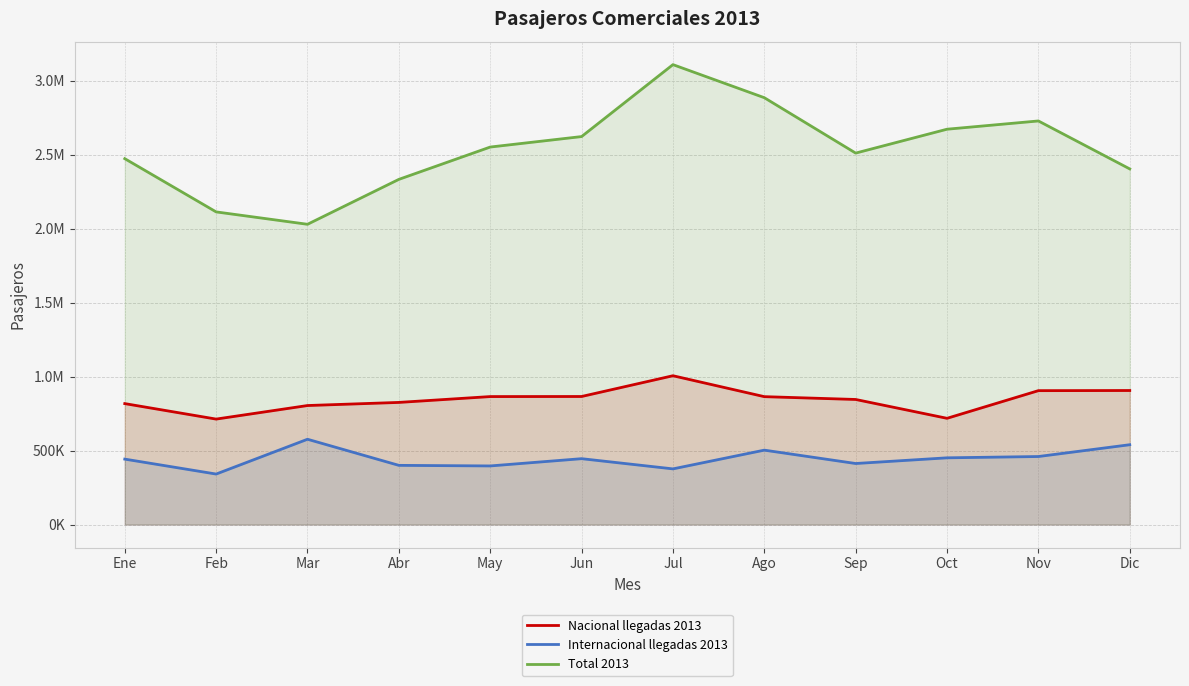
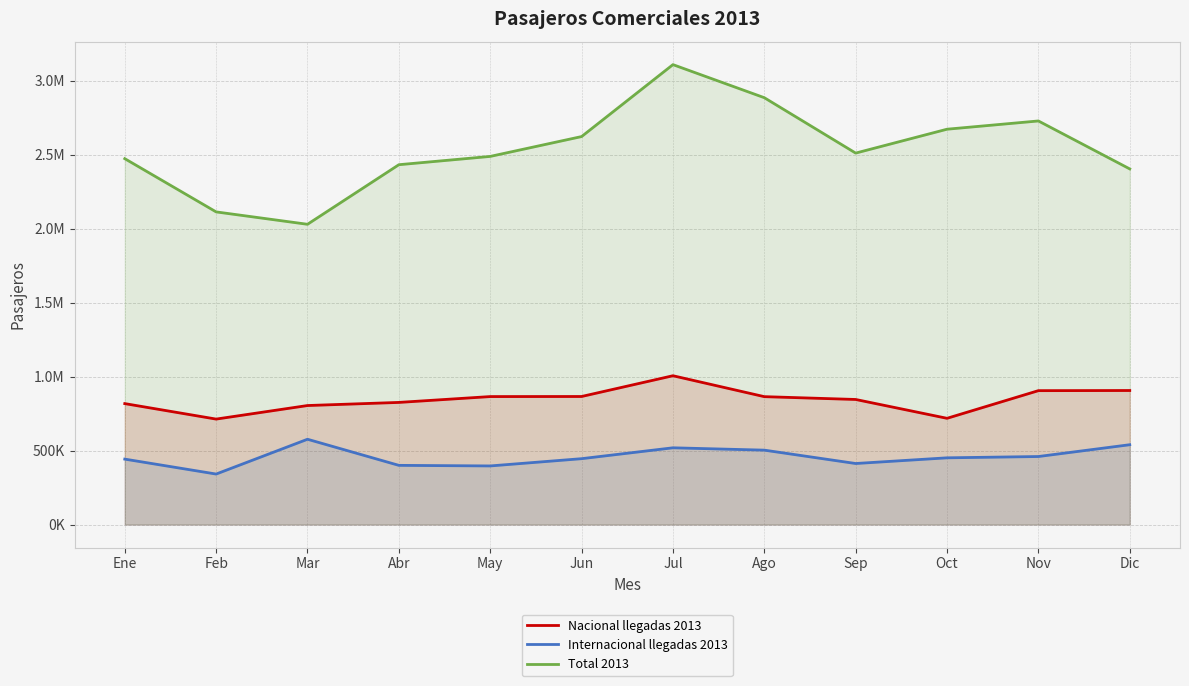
  {
    "Nacional llegadas 2013": {
      "Ene": 820000,
      "Feb": 710000,
      "Mar": 800000,
      "Abr": 830000,
      "May": 860000,
      "Jun": 870000,
      "Jul": 1010000,
      "Ago": 860000,
      "Sep": 850000,
      "Oct": 720000,
      "Nov": 900000,
      "Dic": 910000
    },
    "Internacional llegadas 2013": {
      "Ene": 440000,
      "Feb": 340000,
      "Mar": 580000,
      "Abr": 400000,
      "May": 400000,
      "Jun": 450000,
-     "Jul": 380000,
+     "Jul": 520000,
      "Ago": 500000,
      "Sep": 410000,
      "Oct": 450000,
      "Nov": 460000,
      "Dic": 540000
    },
    "Total 2013": {
      "Ene": 2470000,
      "Feb": 2110000,
      "Mar": 2030000,
-     "Abr": 2330000,
-     "May": 2550000,
+     "Abr": 2430000,
+     "May": 2490000,
      "Jun": 2620000,
      "Jul": 3110000,
      "Ago": 2880000,
      "Sep": 2510000,
      "Oct": 2670000,
      "Nov": 2730000,
      "Dic": 2400000
    }
  }
